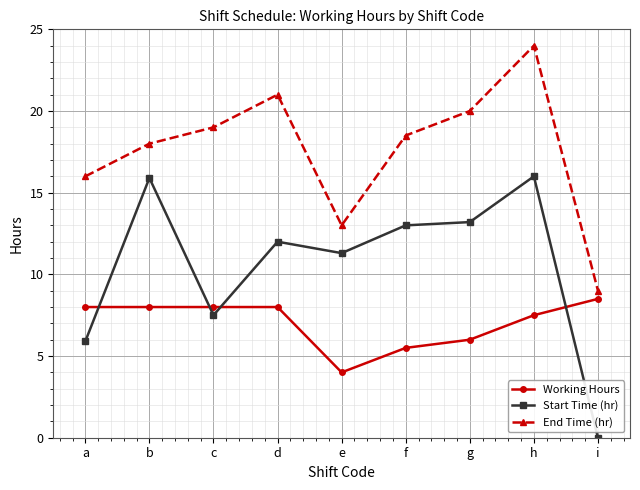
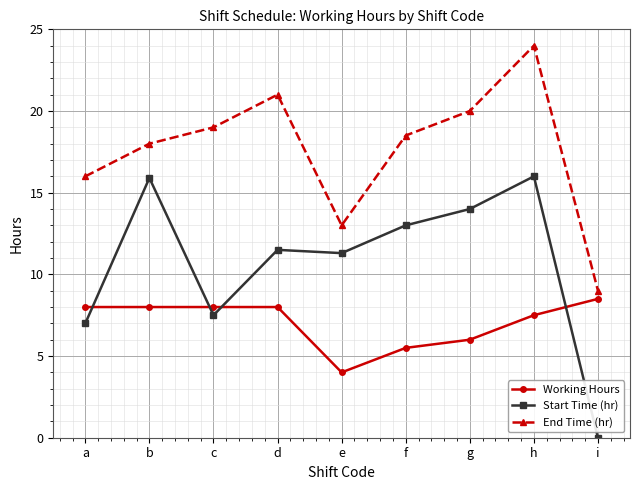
  {
    "Start Time (hr)": {
-     "a": 5.9,
+     "a": 7.0,
      "b": 15.9,
      "c": 7.5,
-     "d": 12.0,
+     "d": 11.5,
      "e": 11.3,
      "f": 13.0,
-     "g": 13.2,
+     "g": 14.0,
      "h": 16.0,
      "i": 0.0
    }
  }
